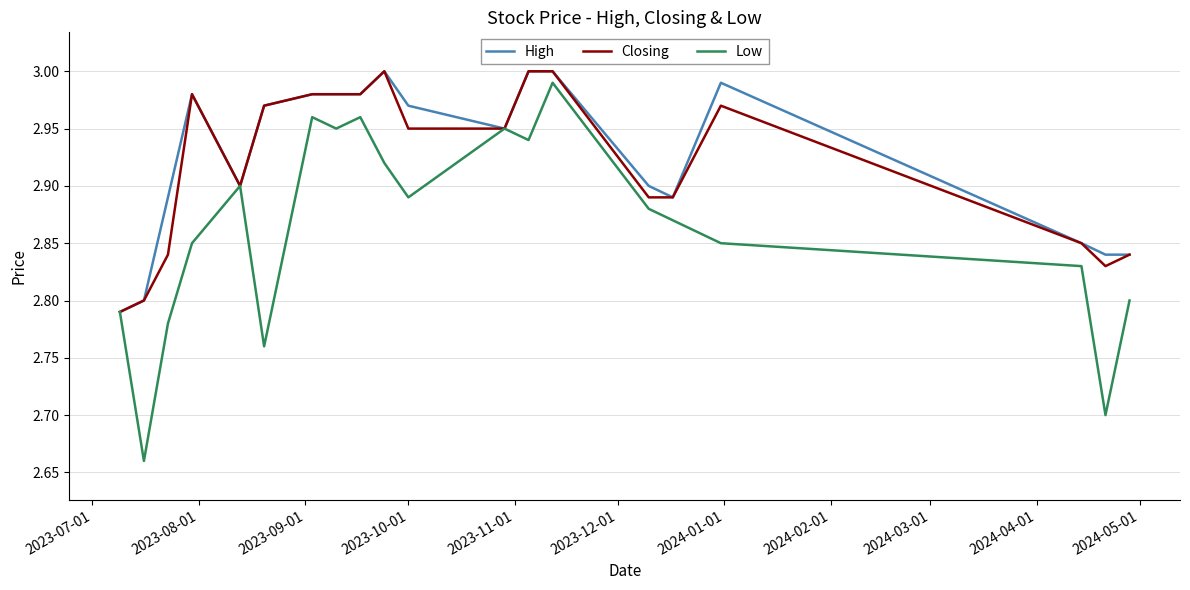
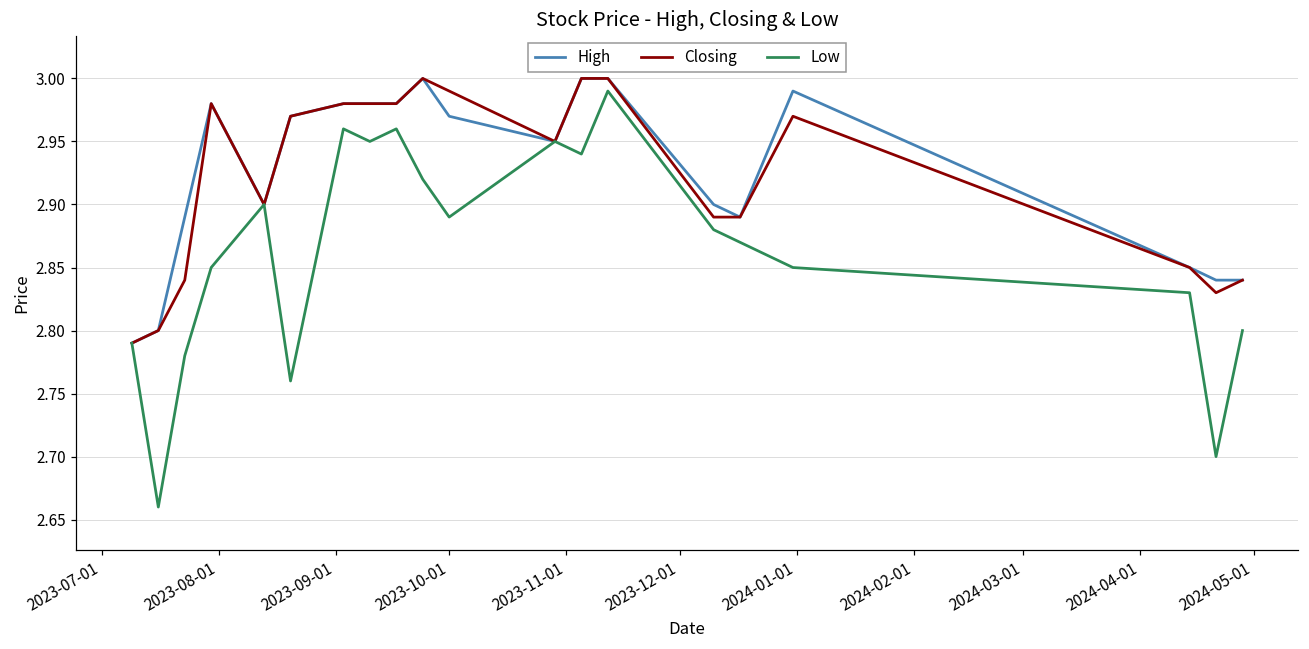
  {
    "High": {
      "2023-10-01": 2.97
    },
    "Closing": {
-     "2023-10-01": 2.95
+     "2023-10-01": 2.99
    },
    "Low": {
      "2023-10-01": 2.89
    }
  }
